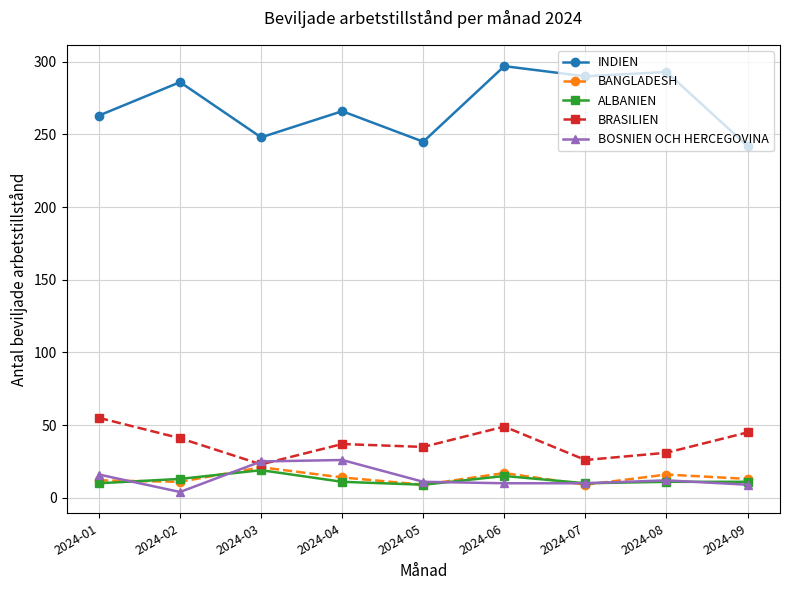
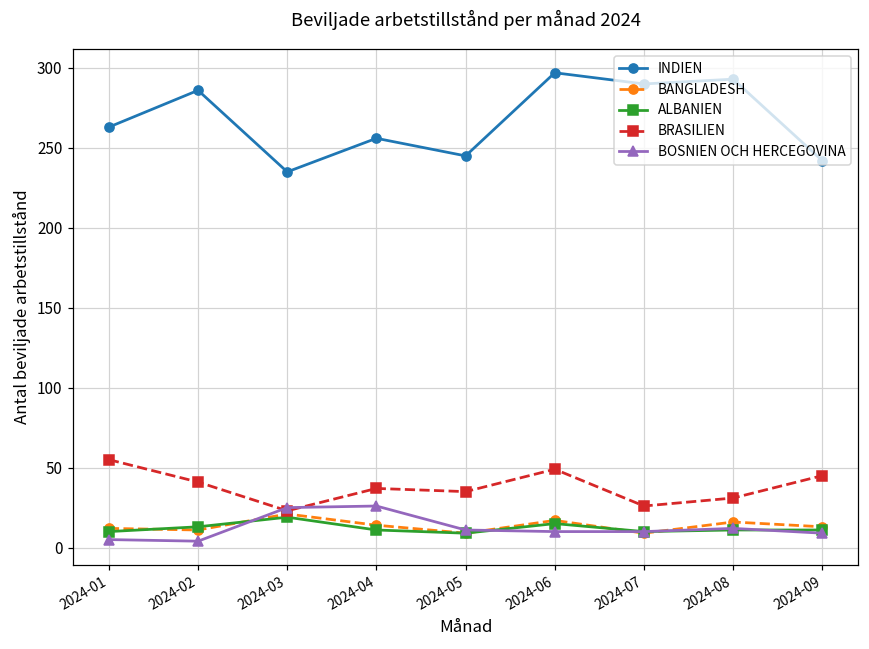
  {
    "INDIEN": {
      "2024-01": 263,
      "2024-02": 286,
-     "2024-03": 248,
-     "2024-04": 266,
+     "2024-03": 235,
+     "2024-04": 256,
      "2024-05": 245,
      "2024-06": 297
    },
    "BANGLADESH": {
      "2024-01": 12,
      "2024-02": 11,
      "2024-03": 21,
      "2024-04": 14,
      "2024-06": 17,
      "2024-08": 16,
      "2024-09": 13
    },
    "ALBANIEN": {
      "2024-01": 10,
      "2024-02": 13,
      "2024-03": 19,
      "2024-04": 11,
      "2024-06": 15,
      "2024-09": 11
    },
    "BRASILIEN": {
      "2024-01": 55,
      "2024-02": 41,
      "2024-03": 23,
      "2024-04": 37,
      "2024-05": 35,
      "2024-06": 49,
      "2024-07": 26,
      "2024-08": 31,
      "2024-09": 45
    },
    "BOSNIEN OCH HERCEGOVINA": {
-     "2024-01": 16,
+     "2024-01": 5,
      "2024-02": 4,
      "2024-03": 25,
      "2024-04": 26,
      "2024-05": 11,
      "2024-06": 10,
      "2024-09": 9
    }
  }
